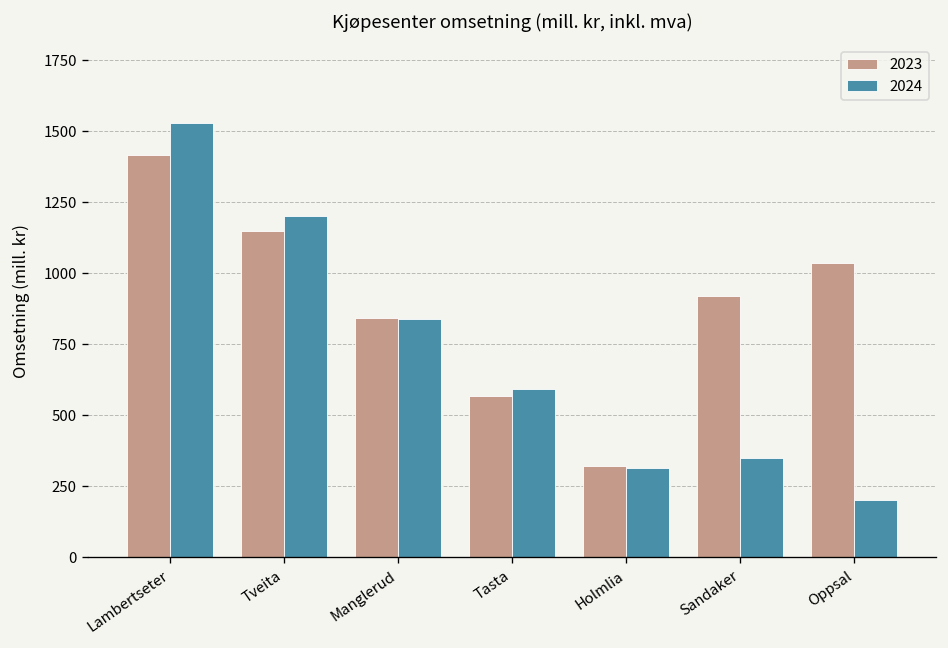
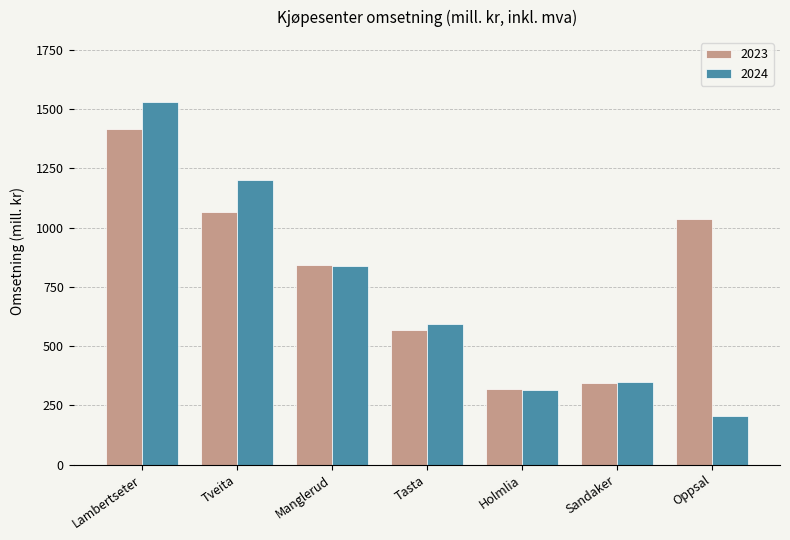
  {
    "2023": {
      "Lambertseter": 1420,
-     "Tveita": 1150,
+     "Tveita": 1070,
      "Manglerud": 840,
      "Tasta": 570,
      "Holmlia": 320,
-     "Sandaker": 920,
+     "Sandaker": 340,
      "Oppsal": 1040
    },
    "2024": {
      "Lambertseter": 1530,
      "Tveita": 1200,
      "Manglerud": 840,
      "Tasta": 590,
      "Holmlia": 310,
      "Sandaker": 350,
      "Oppsal": 200
    }
  }
